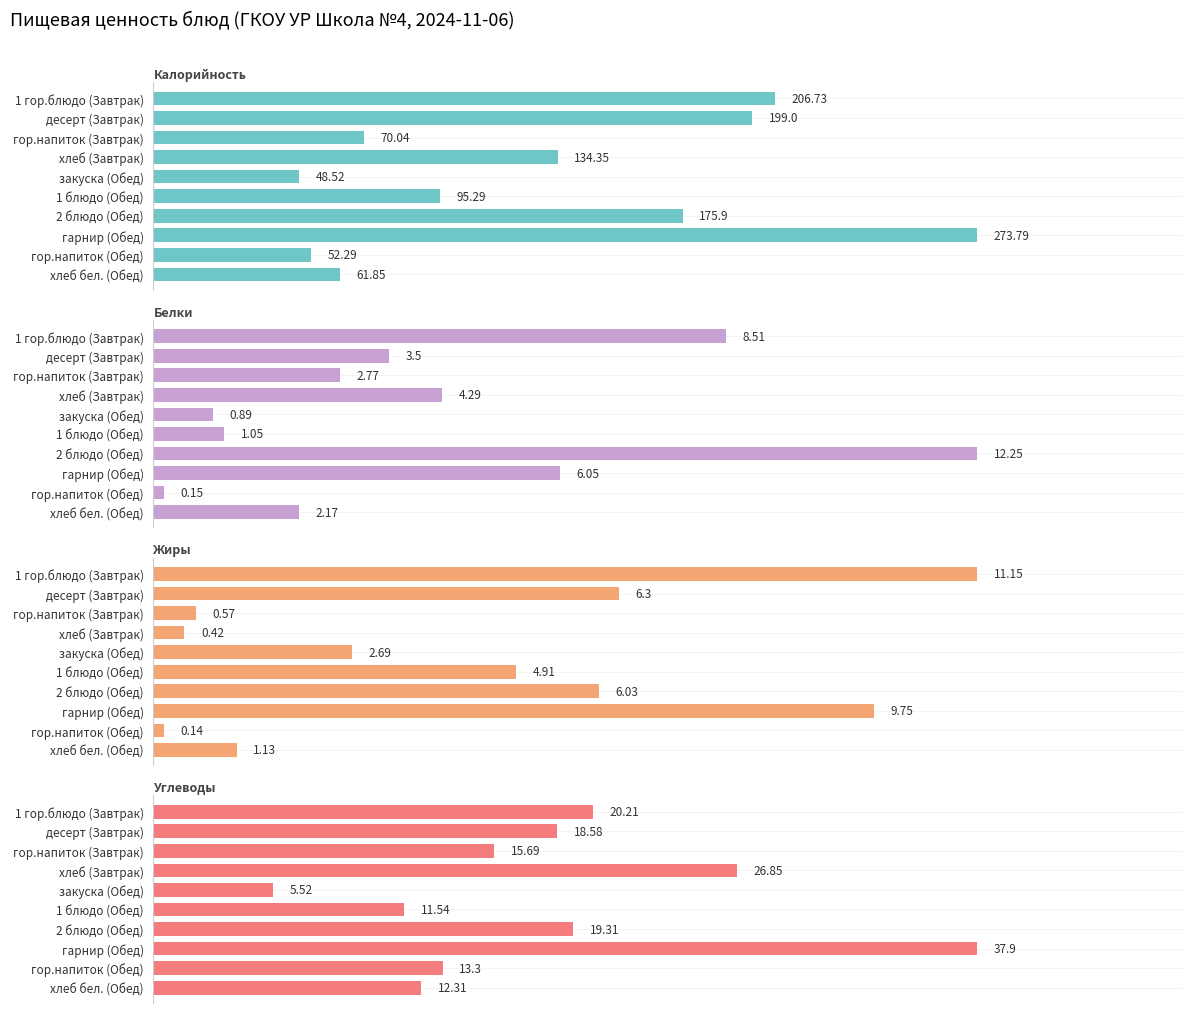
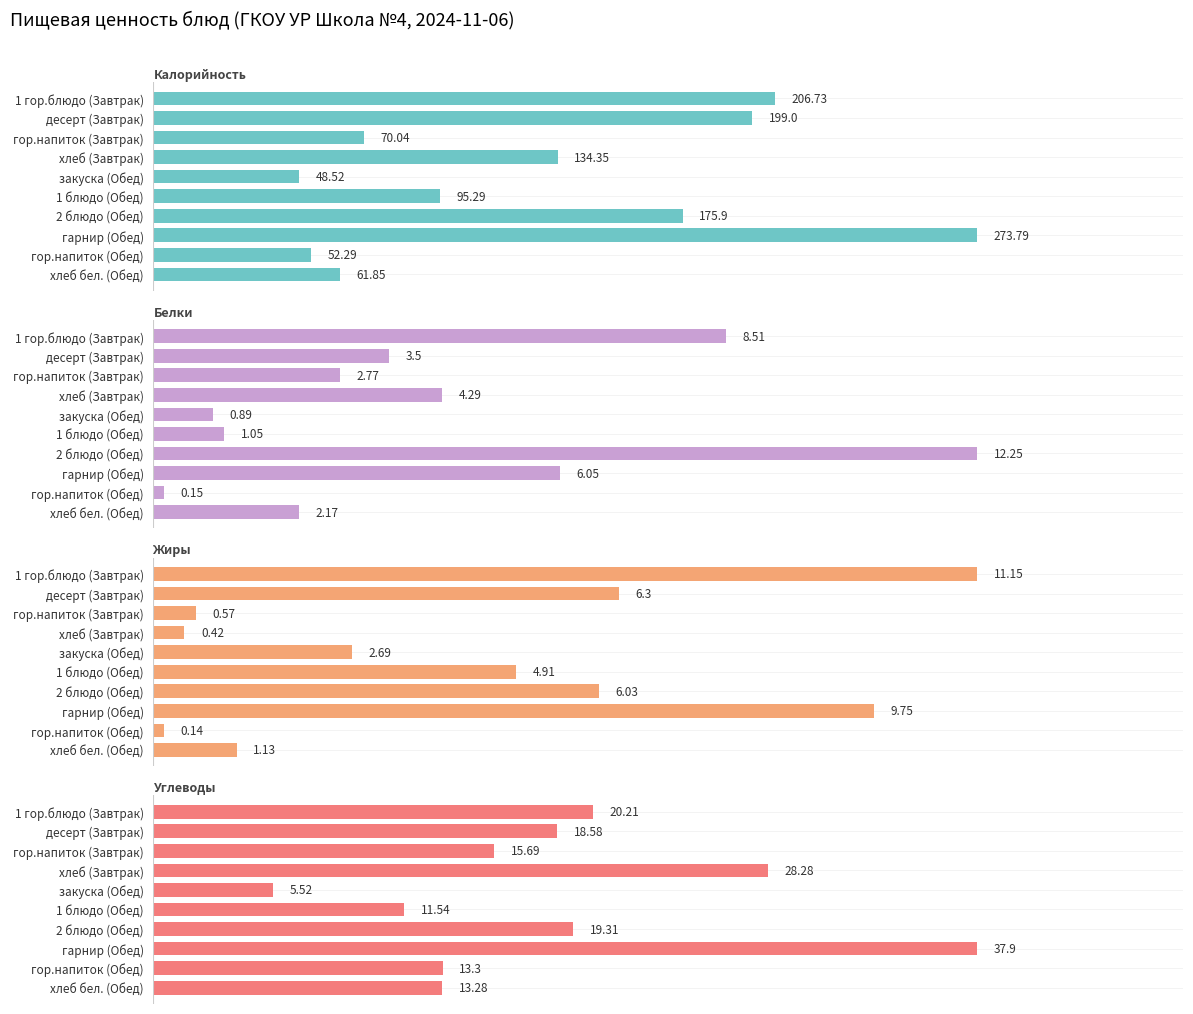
  {
    "Калорийность": {
      "1 гор.блюдо (Завтрак)": 206.73,
      "десерт (Завтрак)": 199.0,
      "гор.напиток (Завтрак)": 70.04,
      "хлеб (Завтрак)": 134.35,
      "закуска (Обед)": 48.52,
      "1 блюдо (Обед)": 95.29,
      "2 блюдо (Обед)": 175.9,
      "гарнир (Обед)": 273.79,
      "гор.напиток (Обед)": 52.29,
      "хлеб бел. (Обед)": 61.85
    },
    "Белки": {
      "1 гор.блюдо (Завтрак)": 8.51,
      "десерт (Завтрак)": 3.5,
      "гор.напиток (Завтрак)": 2.77,
      "хлеб (Завтрак)": 4.29,
      "закуска (Обед)": 0.89,
      "1 блюдо (Обед)": 1.05,
      "2 блюдо (Обед)": 12.25,
      "гарнир (Обед)": 6.05,
      "гор.напиток (Обед)": 0.15,
      "хлеб бел. (Обед)": 2.17
    },
    "Жиры": {
      "1 гор.блюдо (Завтрак)": 11.15,
      "десерт (Завтрак)": 6.3,
      "гор.напиток (Завтрак)": 0.57,
      "хлеб (Завтрак)": 0.42,
      "закуска (Обед)": 2.69,
      "1 блюдо (Обед)": 4.91,
      "2 блюдо (Обед)": 6.03,
      "гарнир (Обед)": 9.75,
      "гор.напиток (Обед)": 0.14,
      "хлеб бел. (Обед)": 1.13
    },
    "Углеводы": {
      "1 гор.блюдо (Завтрак)": 20.21,
      "десерт (Завтрак)": 18.58,
      "гор.напиток (Завтрак)": 15.69,
-     "хлеб (Завтрак)": 26.85,
+     "хлеб (Завтрак)": 28.28,
      "закуска (Обед)": 5.52,
      "1 блюдо (Обед)": 11.54,
      "2 блюдо (Обед)": 19.31,
      "гарнир (Обед)": 37.9,
      "гор.напиток (Обед)": 13.3,
-     "хлеб бел. (Обед)": 12.31
+     "хлеб бел. (Обед)": 13.28
    }
  }
